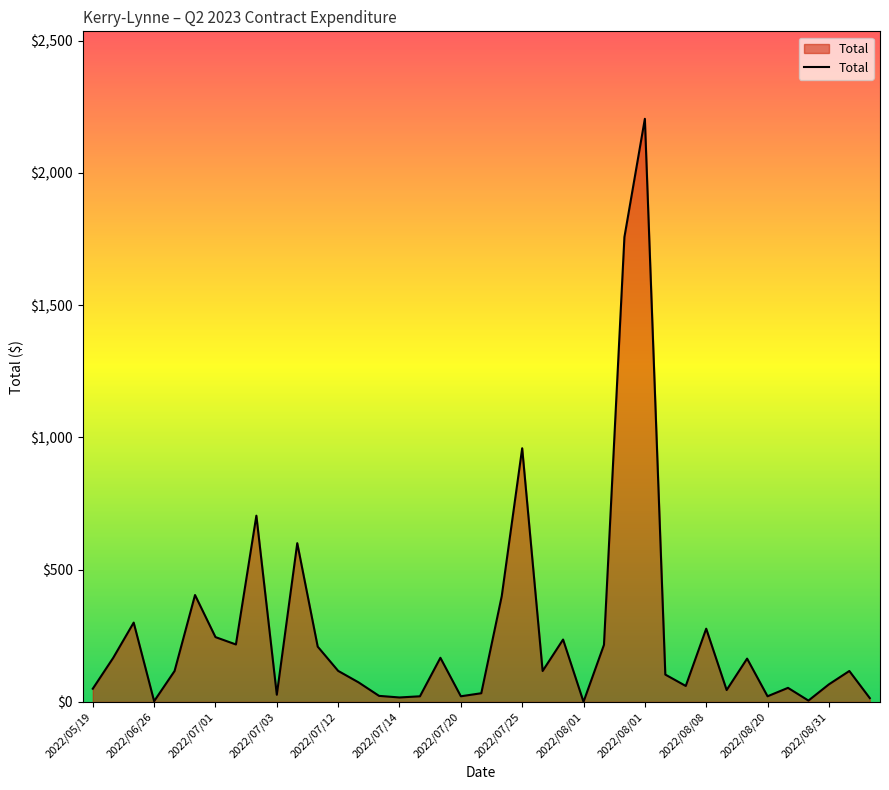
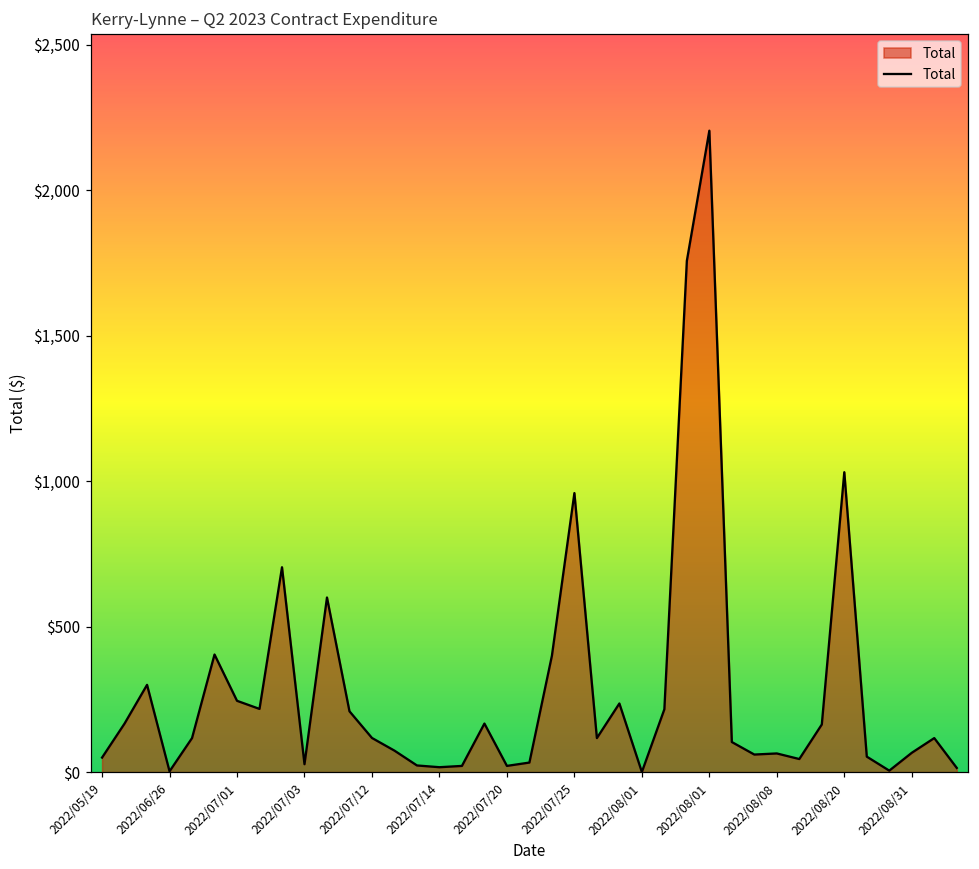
  {
    "2022/05/19": "$50",
    "2022/06/26": "$0",
    "2022/07/03": "$30",
    "2022/07/25": "$960",
-   "2022/08/08": "$280",
-   "2022/08/20": "$20"
+   "2022/08/08": "$60",
+   "2022/08/20": "$1,030"
  }
